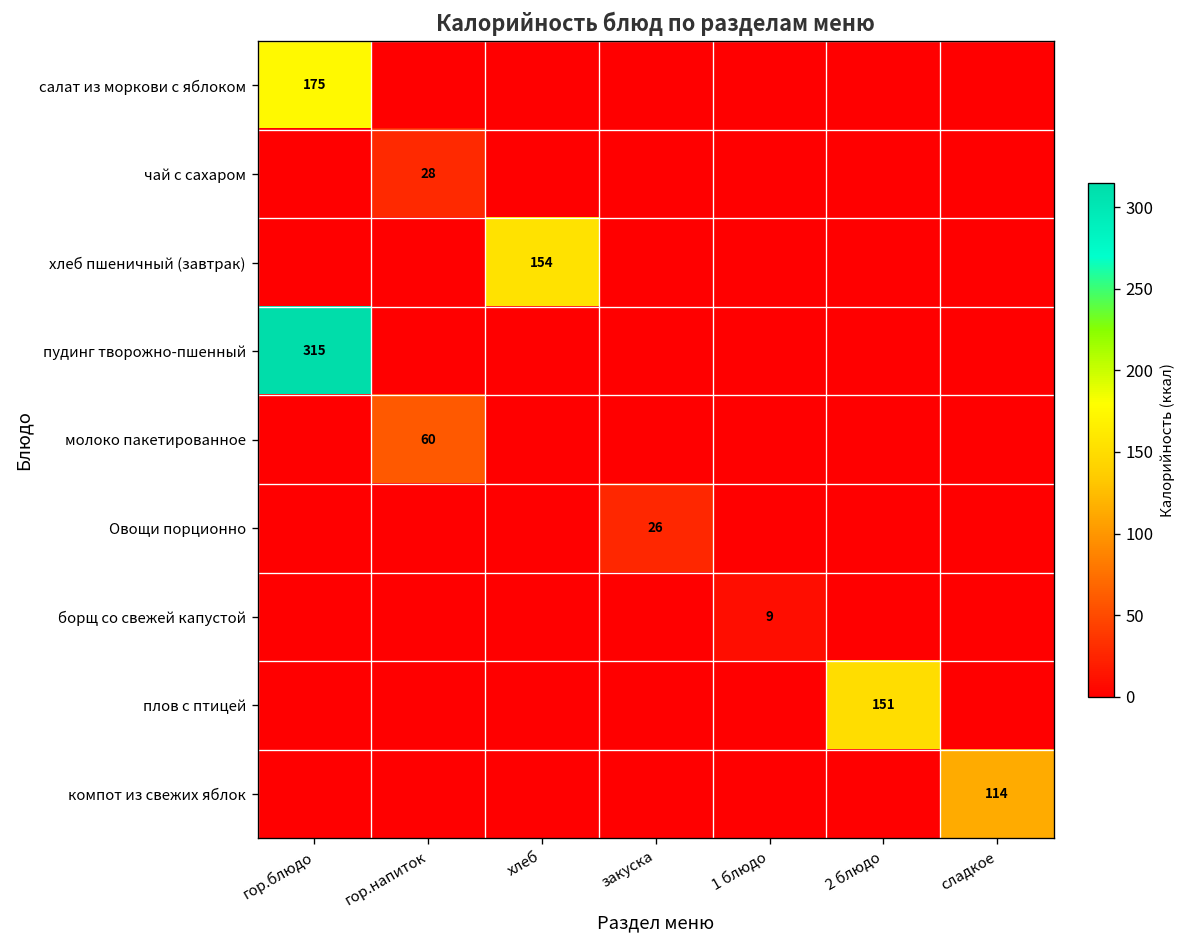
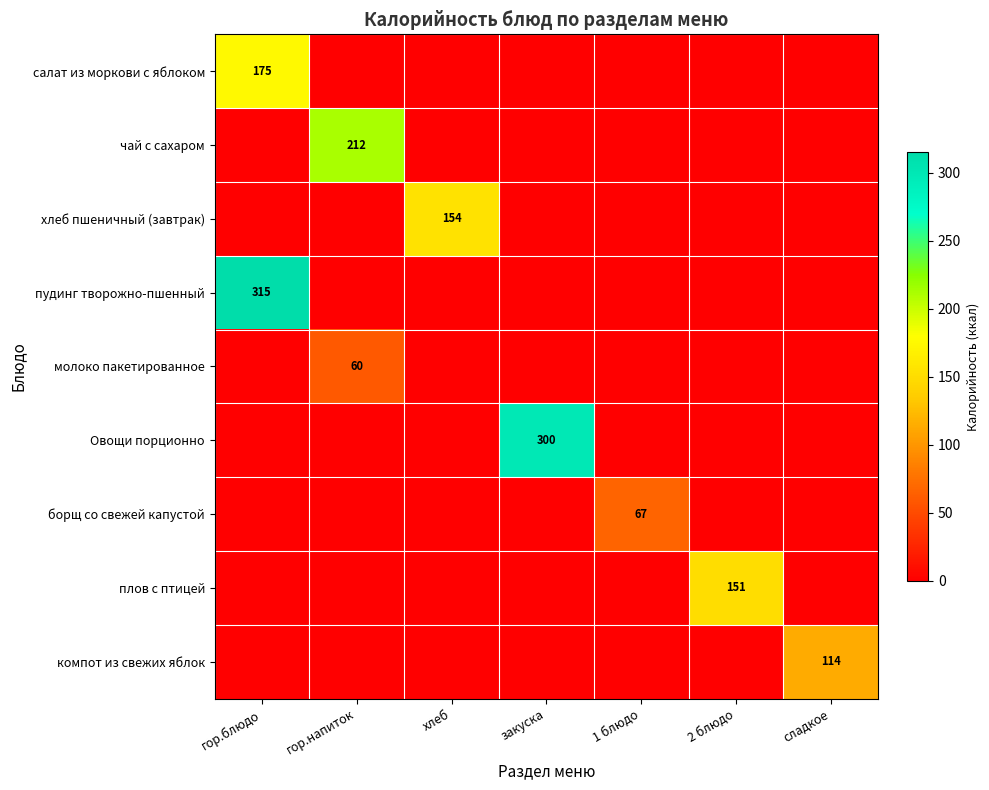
  {
    "салат из моркови с яблоком": {
      "гор.блюдо": 175
    },
    "чай с сахаром": {
-     "гор.напиток": 28
+     "гор.напиток": 212
    },
    "хлеб пшеничный (завтрак)": {
      "хлеб": 154
    },
    "пудинг творожно-пшенный": {
      "гор.блюдо": 315
    },
    "молоко пакетированное": {
      "гор.напиток": 60
    },
    "Овощи порционно": {
-     "закуска": 26
+     "закуска": 300
    },
    "борщ со свежей капустой": {
-     "1 блюдо": 9
+     "1 блюдо": 67
    },
    "плов с птицей": {
      "2 блюдо": 151
    },
    "компот из свежих яблок": {
      "сладкое": 114
    }
  }
